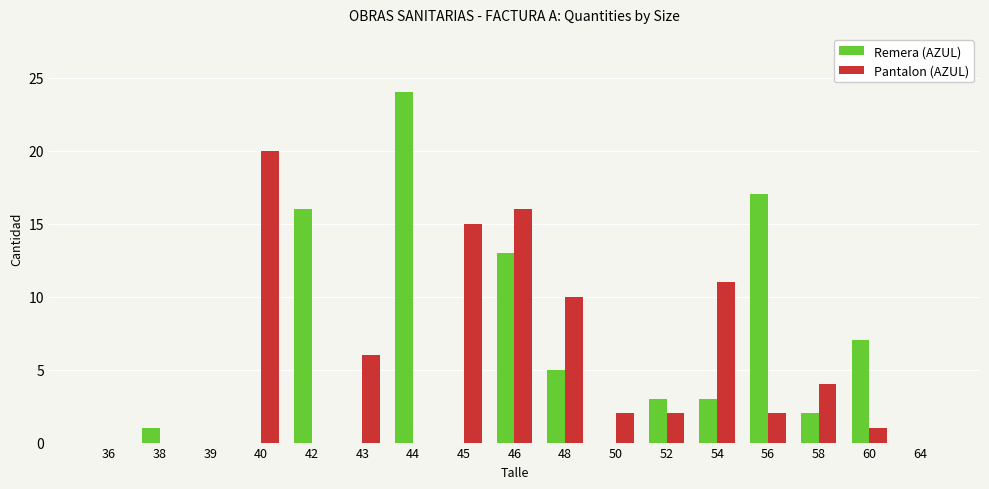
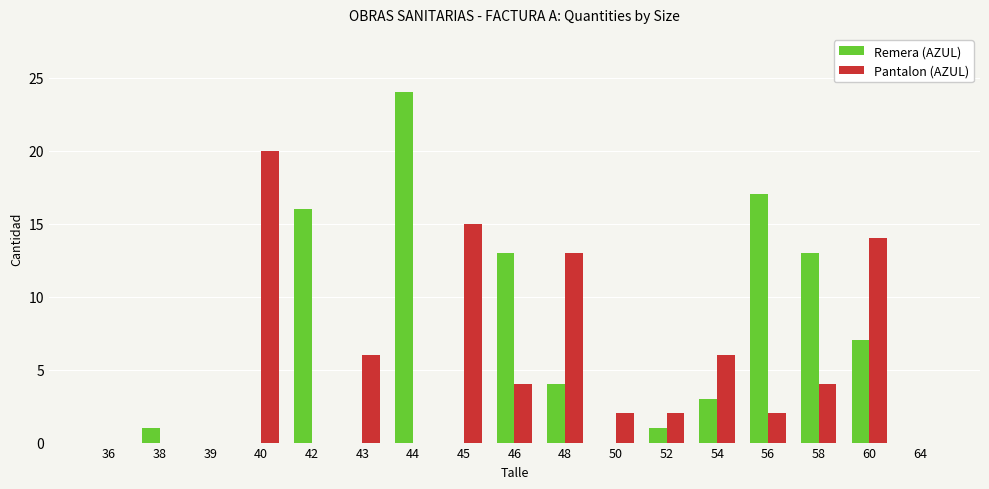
  {
    "Remera (AZUL)": {
      "36": 0,
      "38": 1,
      "39": 0,
      "40": 0,
      "42": 16,
      "43": 0,
      "44": 24,
      "45": 0,
      "46": 13,
-     "48": 5,
+     "48": 4,
      "50": 0,
-     "52": 3,
+     "52": 1,
      "54": 3,
      "56": 17,
-     "58": 2,
+     "58": 13,
      "60": 7,
      "64": 0
    },
    "Pantalon (AZUL)": {
      "36": 0,
      "38": 0,
      "39": 0,
      "40": 20,
      "42": 0,
      "43": 6,
      "44": 0,
      "45": 15,
-     "46": 16,
-     "48": 10,
+     "46": 4,
+     "48": 13,
      "50": 2,
      "52": 2,
-     "54": 11,
+     "54": 6,
      "56": 2,
      "58": 4,
-     "60": 1,
+     "60": 14,
      "64": 0
    }
  }
